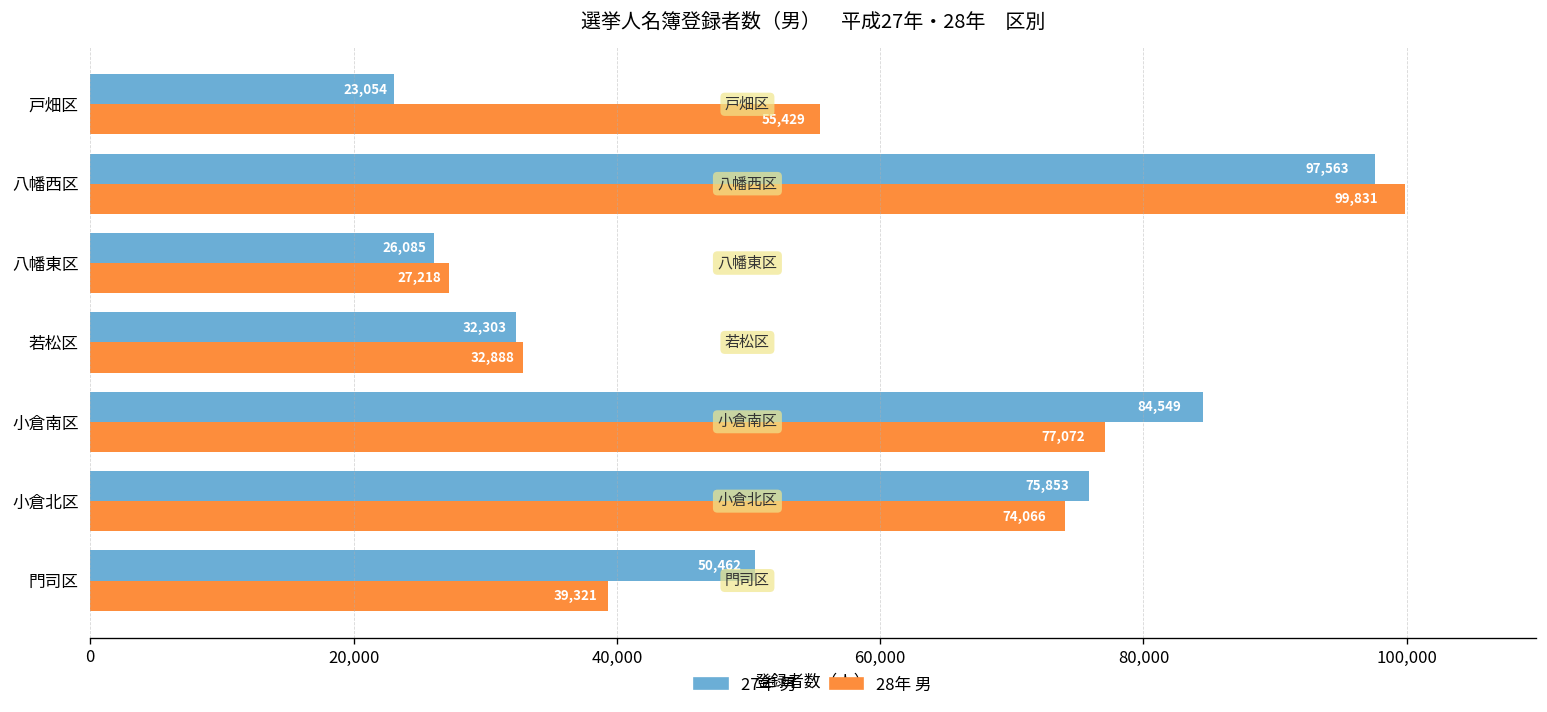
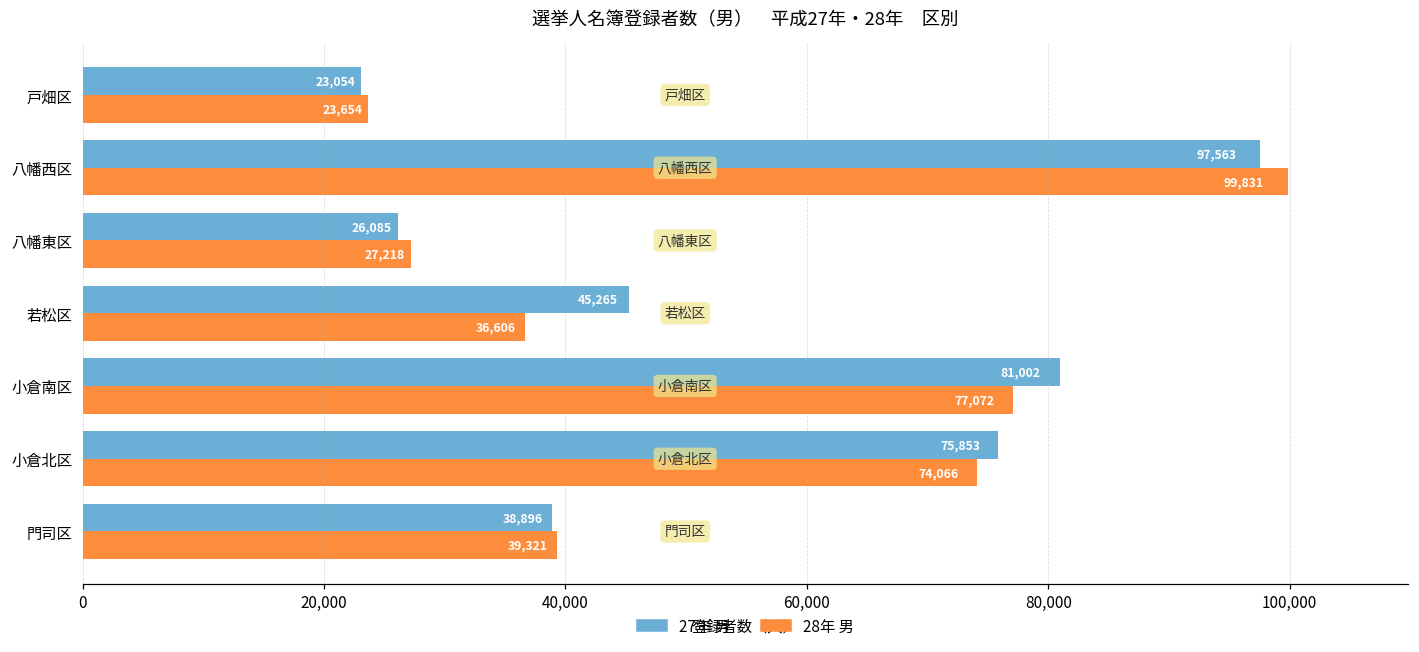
  {
    "27年 男": {
      "戸畑区": "23,054",
      "八幡西区": "97,563",
      "八幡東区": "26,085",
-     "若松区": "32,303",
-     "小倉南区": "84,549",
+     "若松区": "45,265",
+     "小倉南区": "81,002",
      "小倉北区": "75,853",
-     "門司区": "50,462"
+     "門司区": "38,896"
    },
    "28年 男": {
-     "戸畑区": "55,429",
+     "戸畑区": "23,654",
      "八幡西区": "99,831",
      "八幡東区": "27,218",
-     "若松区": "32,888",
+     "若松区": "36,606",
      "小倉南区": "77,072",
      "小倉北区": "74,066",
      "門司区": "39,321"
    }
  }
